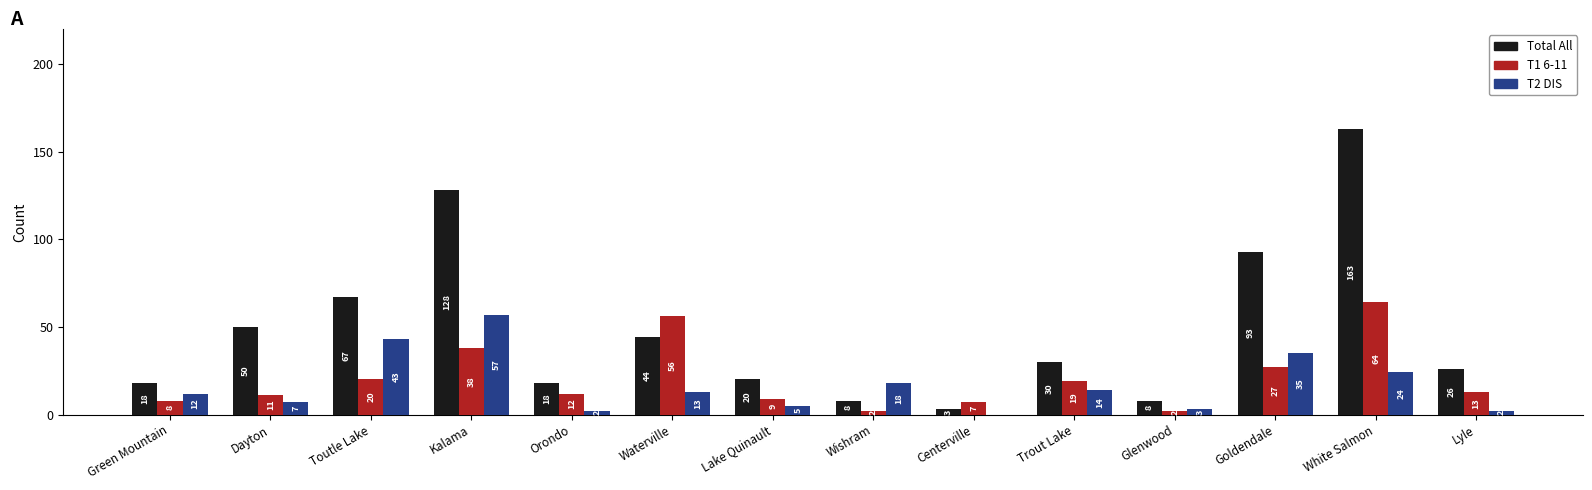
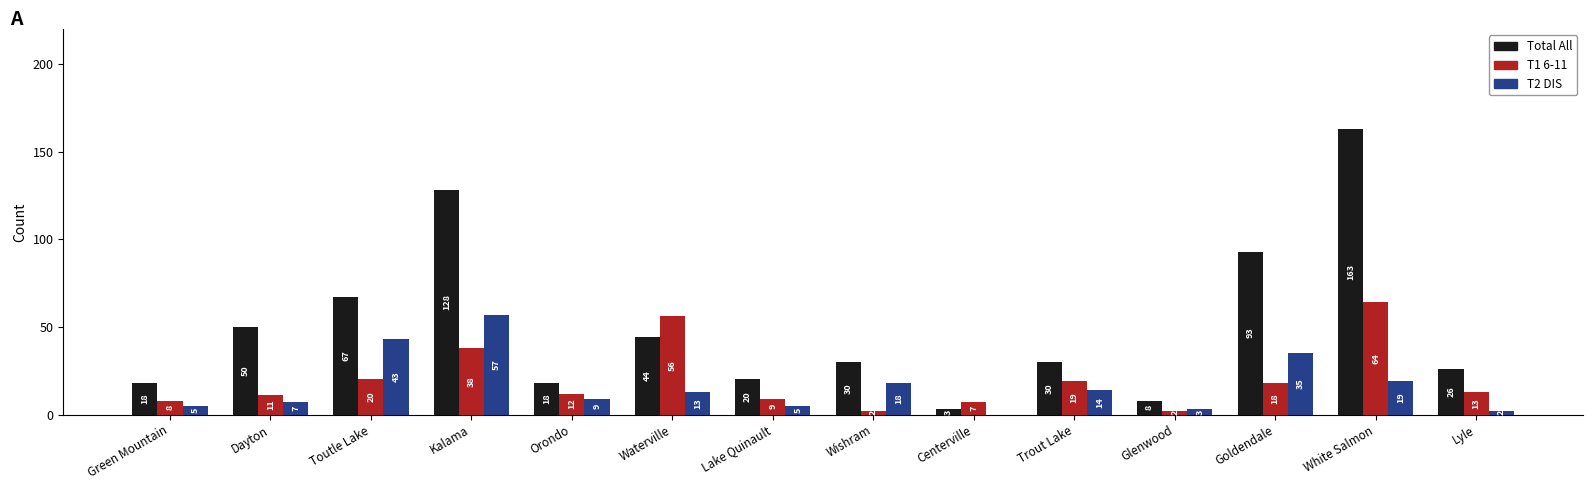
  {
    "Total All": {
      "Green Mountain": 18,
      "Dayton": 50,
      "Toutle Lake": 67,
      "Kalama": 128,
      "Orondo": 18,
      "Waterville": 44,
      "Lake Quinault": 20,
-     "Wishram": 8,
+     "Wishram": 30,
      "Centerville": 3,
      "Trout Lake": 30,
      "Glenwood": 8,
      "Goldendale": 93,
      "White Salmon": 163,
      "Lyle": 26
    },
    "T1 6-11": {
      "Green Mountain": 8,
      "Dayton": 11,
      "Toutle Lake": 20,
      "Kalama": 38,
      "Orondo": 12,
      "Waterville": 56,
      "Lake Quinault": 9,
      "Wishram": 2,
      "Centerville": 7,
      "Trout Lake": 19,
      "Glenwood": 2,
-     "Goldendale": 27,
+     "Goldendale": 18,
      "White Salmon": 64,
      "Lyle": 13
    },
    "T2 DIS": {
-     "Green Mountain": 12,
+     "Green Mountain": 5,
      "Dayton": 7,
      "Toutle Lake": 43,
      "Kalama": 57,
-     "Orondo": 2,
+     "Orondo": 9,
      "Waterville": 13,
      "Lake Quinault": 5,
      "Wishram": 18,
      "Trout Lake": 14,
      "Glenwood": 3,
      "Goldendale": 35,
-     "White Salmon": 24,
+     "White Salmon": 19,
      "Lyle": 2
    }
  }
